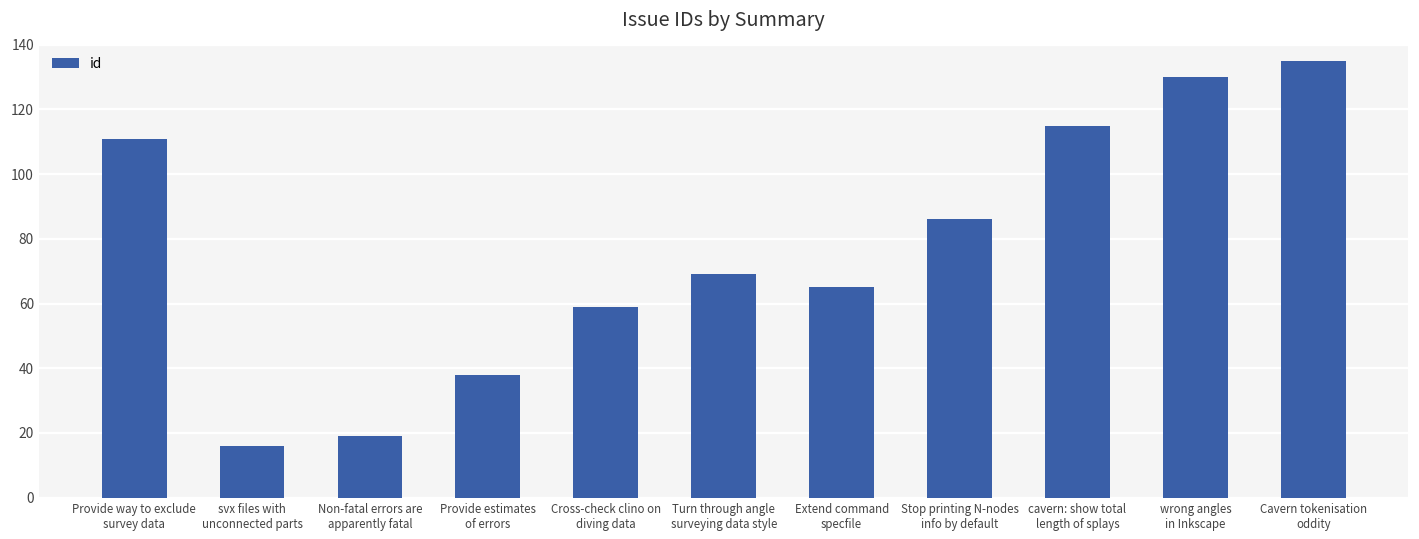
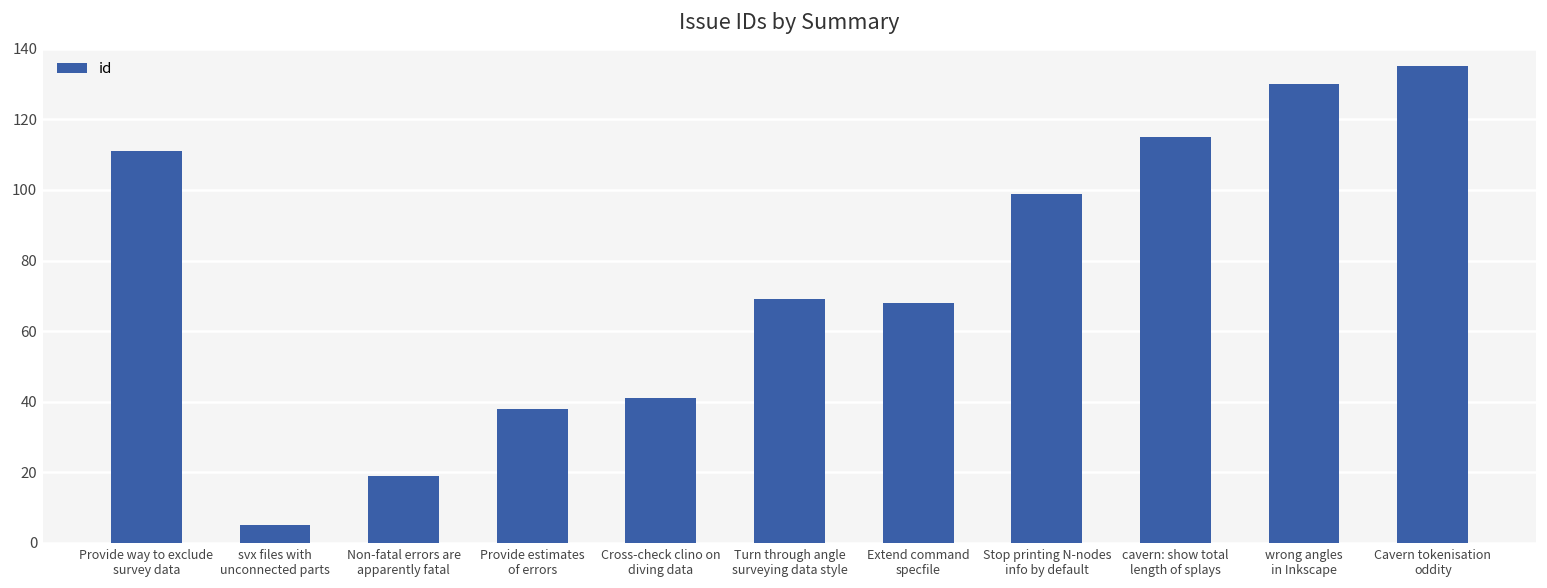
  {
    "Provide way to exclude survey data": 111,
-   "svx files with unconnected parts": 16,
+   "svx files with unconnected parts": 5,
    "Non-fatal errors are apparently fatal": 19,
    "Provide estimates of errors": 38,
-   "Cross-check clino on diving data": 59,
+   "Cross-check clino on diving data": 41,
    "Turn through angle surveying data style": 69,
-   "Extend command specfile": 65,
-   "Stop printing N-nodes info by default": 86,
+   "Extend command specfile": 68,
+   "Stop printing N-nodes info by default": 99,
    "cavern: show total length of splays": 115,
    "wrong angles in Inkscape": 130,
    "Cavern tokenisation oddity": 135
  }
